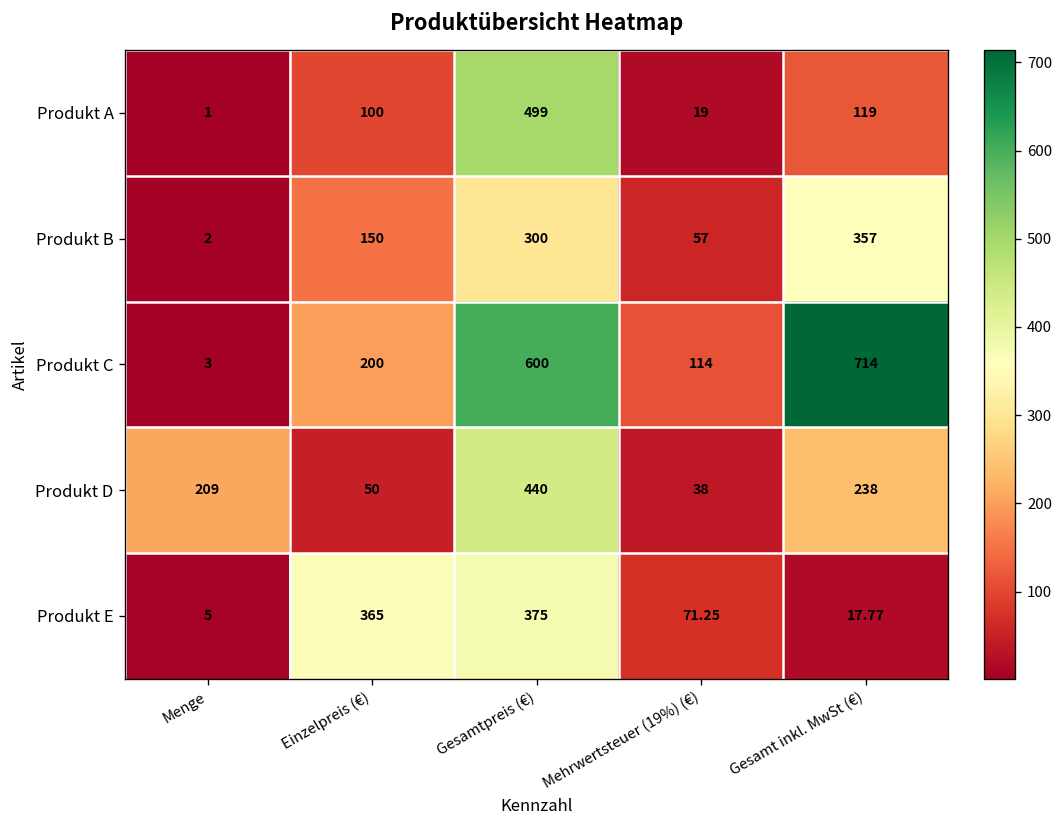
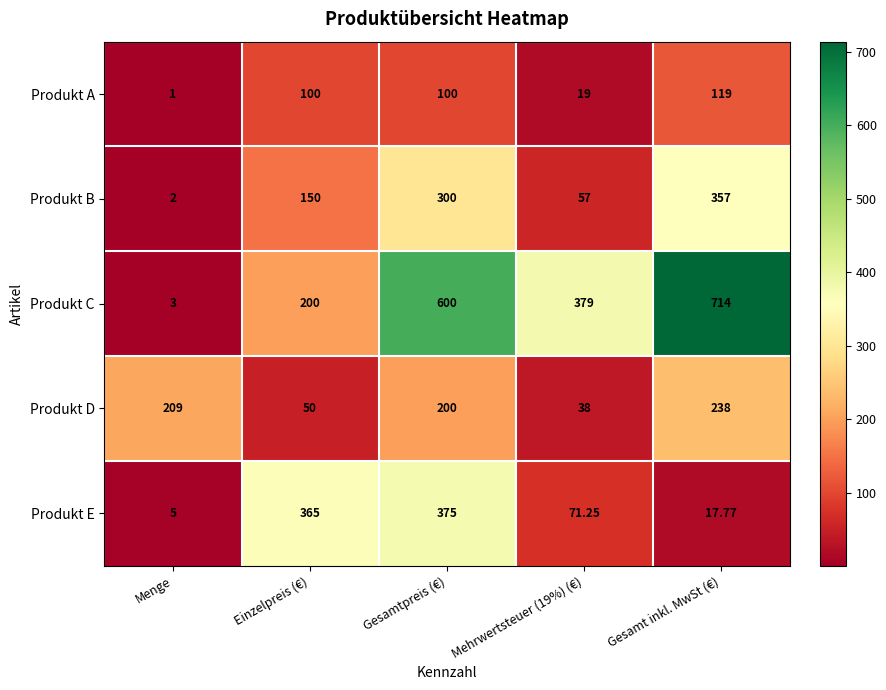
  {
    "Produkt A": {
      "Menge": 1,
      "Einzelpreis (€)": 100,
-     "Gesamtpreis (€)": 499,
+     "Gesamtpreis (€)": 100,
      "Mehrwertsteuer (19%) (€)": 19,
      "Gesamt inkl. MwSt (€)": 119
    },
    "Produkt B": {
      "Menge": 2,
      "Einzelpreis (€)": 150,
      "Gesamtpreis (€)": 300,
      "Mehrwertsteuer (19%) (€)": 57,
      "Gesamt inkl. MwSt (€)": 357
    },
    "Produkt C": {
      "Menge": 3,
      "Einzelpreis (€)": 200,
      "Gesamtpreis (€)": 600,
-     "Mehrwertsteuer (19%) (€)": 114,
+     "Mehrwertsteuer (19%) (€)": 379,
      "Gesamt inkl. MwSt (€)": 714
    },
    "Produkt D": {
      "Menge": 209,
      "Einzelpreis (€)": 50,
-     "Gesamtpreis (€)": 440,
+     "Gesamtpreis (€)": 200,
      "Mehrwertsteuer (19%) (€)": 38,
      "Gesamt inkl. MwSt (€)": 238
    },
    "Produkt E": {
      "Menge": 5,
      "Einzelpreis (€)": 365,
      "Gesamtpreis (€)": 375,
      "Mehrwertsteuer (19%) (€)": 71.25,
      "Gesamt inkl. MwSt (€)": 17.77
    }
  }
